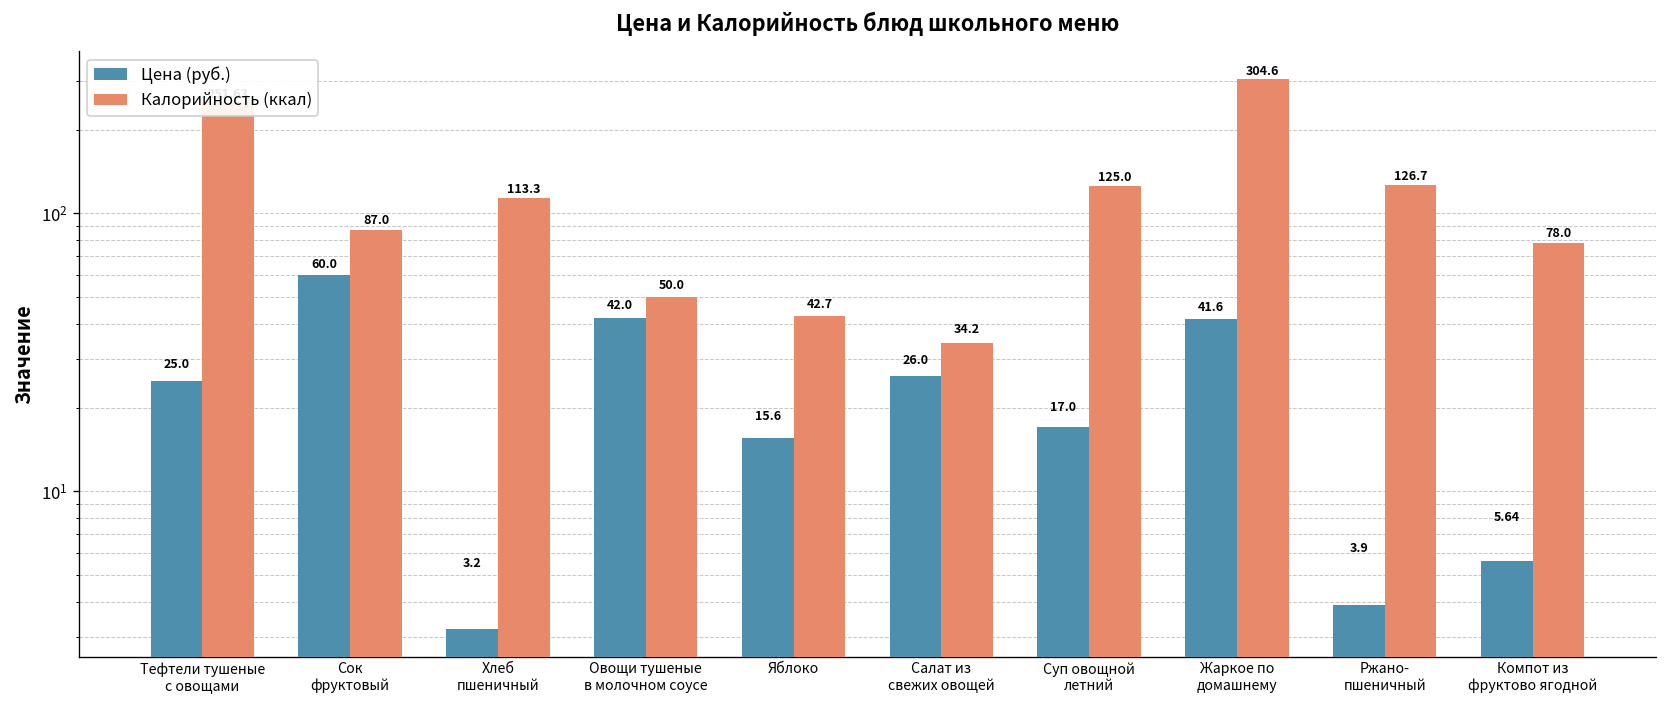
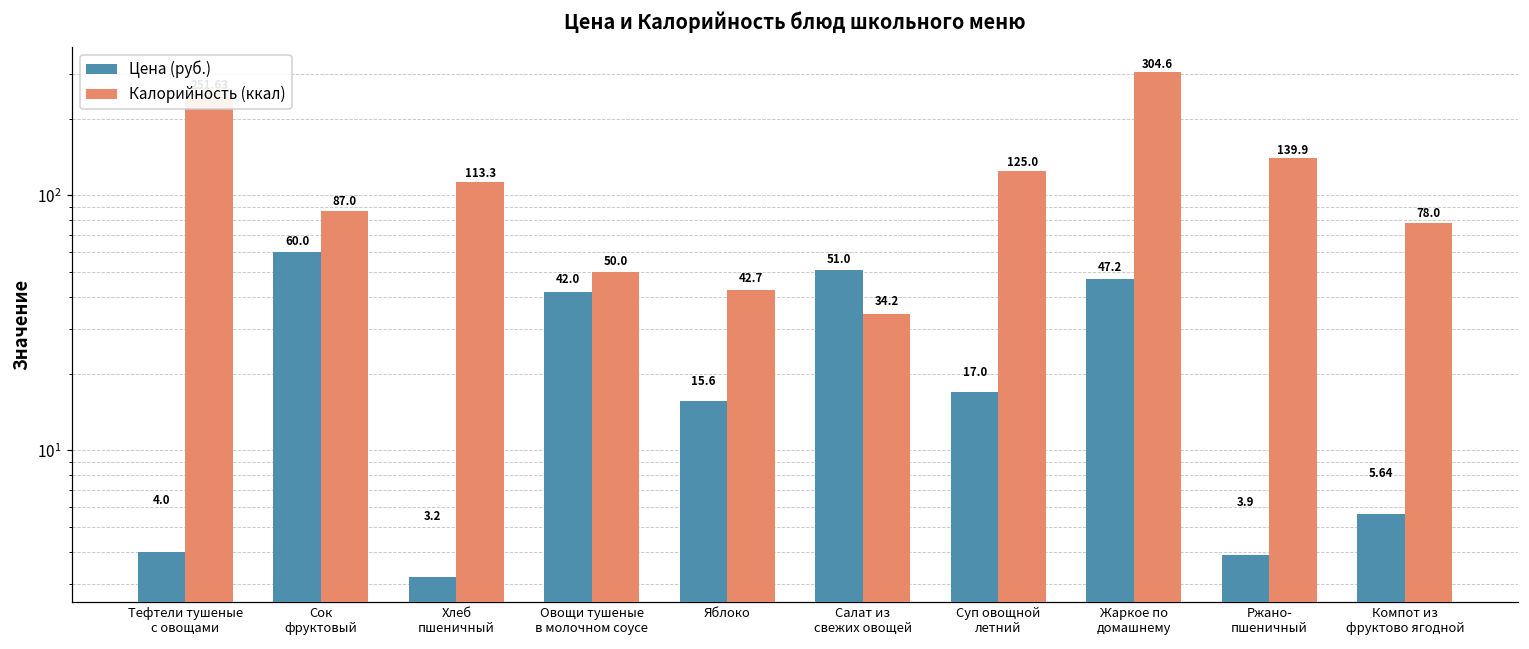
  {
    "Цена (руб.)": {
-     "Тефтели тушеные с овощами": 25.0,
+     "Тефтели тушеные с овощами": 4.0,
      "Сок фруктовый": 60.0,
      "Овощи тушеные в молочном соусе": 42.0,
      "Яблоко": 15.6,
-     "Салат из свежих овощей": 26.0,
+     "Салат из свежих овощей": 51.0,
      "Суп овощной летний": 17.0,
-     "Жаркое по домашнему": 41.6
+     "Жаркое по домашнему": 47.2
    },
    "Калорийность (ккал)": {
      "Сок фруктовый": 87.0,
      "Хлеб пшеничный": 113.3,
      "Овощи тушеные в молочном соусе": 50.0,
      "Яблоко": 42.7,
      "Салат из свежих овощей": 34.2,
      "Суп овощной летний": 125.0,
      "Жаркое по домашнему": 304.6,
-     "Ржано- пшеничный": 126.7,
+     "Ржано- пшеничный": 139.9,
      "Компот из фруктово ягодной": 78.0
    }
  }
